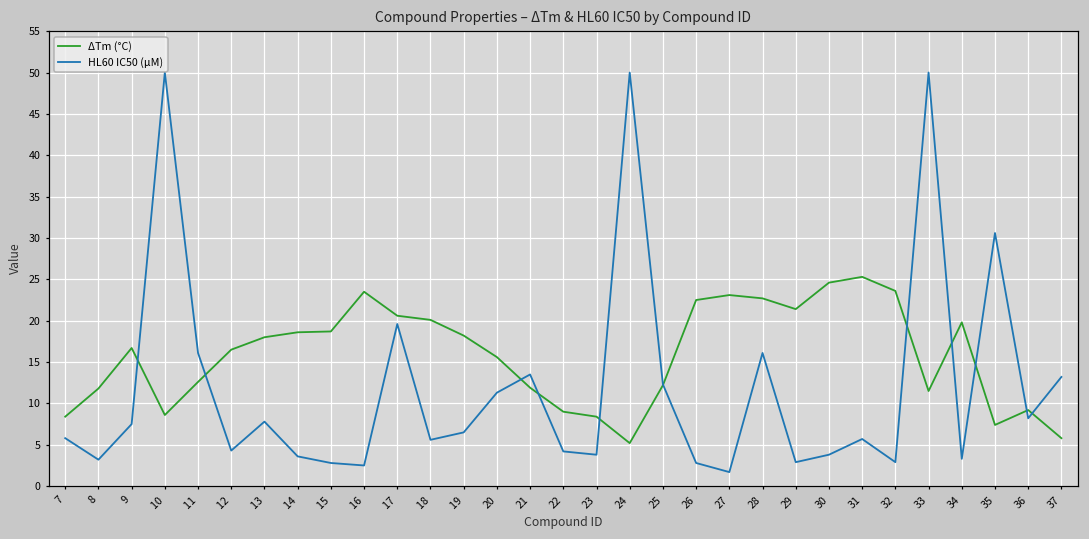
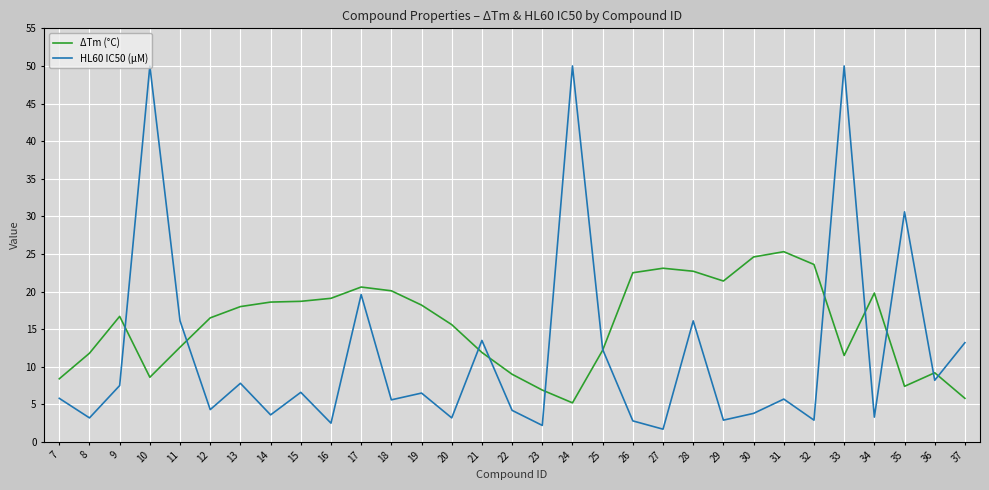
  {
    "ΔTm (°C)": {
      "7": 8,
      "8": 12,
      "9": 17,
      "10": 9,
      "11": 13,
      "12": 17,
      "13": 18,
      "14": 19,
      "15": 19,
-     "16": 24,
+     "16": 19,
      "17": 21,
      "18": 20,
      "19": 18,
      "20": 16,
      "21": 12,
      "22": 9,
-     "23": 8,
+     "23": 7,
      "24": 5,
      "26": 23,
      "27": 23,
      "28": 23,
      "29": 21,
      "30": 25,
      "31": 25,
      "32": 24,
      "33": 12,
      "34": 20,
      "35": 7,
      "36": 9,
      "37": 6
    },
    "HL60 IC50 (μM)": {
      "7": 6,
      "8": 3,
      "9": 8,
      "11": 16,
      "12": 4,
      "13": 8,
      "14": 4,
-     "15": 3,
+     "15": 7,
      "16": 3,
      "17": 20,
      "18": 6,
      "19": 7,
-     "20": 11,
+     "20": 3,
      "21": 14,
      "22": 4,
-     "23": 4,
+     "23": 2,
      "24": 50,
      "26": 3,
      "27": 2,
      "28": 16,
      "29": 3,
      "30": 4,
      "31": 6,
      "32": 3,
      "33": 50,
      "34": 3,
      "35": 31,
      "36": 8,
      "37": 13
    }
  }
